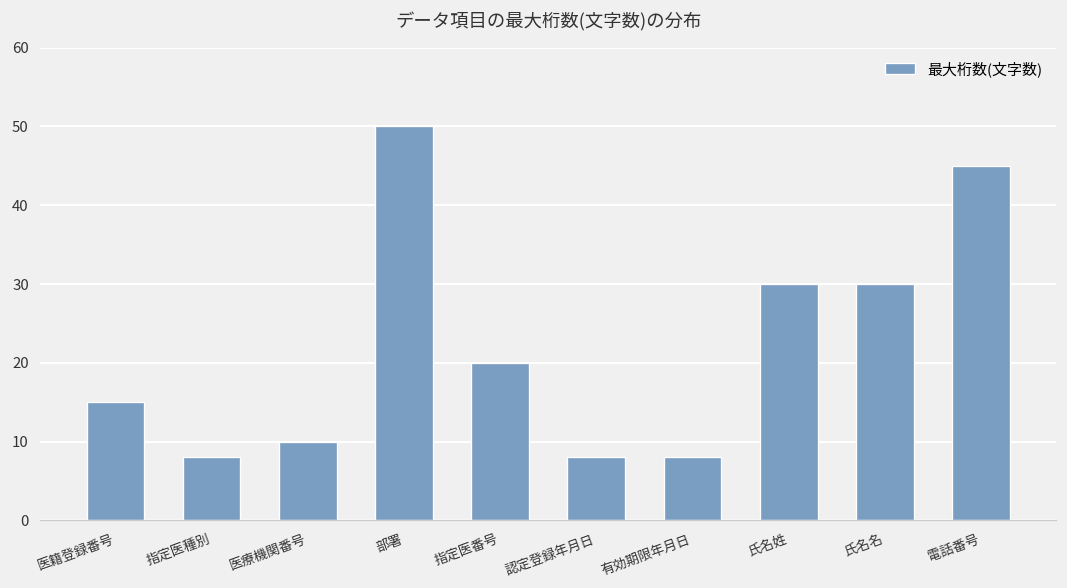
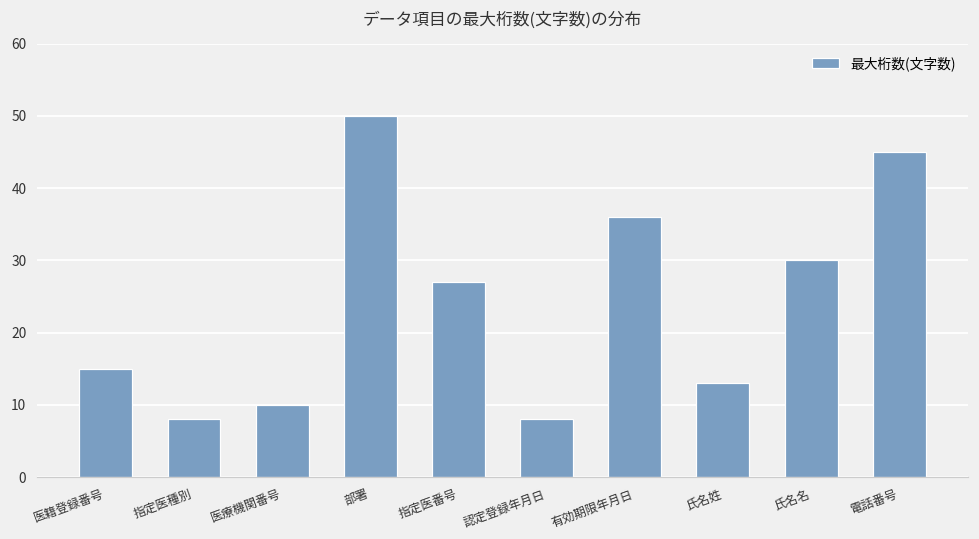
  {
    "医籍登録番号": 15,
    "指定医種別": 8,
    "医療機関番号": 10,
    "部署": 50,
-   "指定医番号": 20,
+   "指定医番号": 27,
    "認定登録年月日": 8,
-   "有効期限年月日": 8,
-   "氏名姓": 30,
+   "有効期限年月日": 36,
+   "氏名姓": 13,
    "氏名名": 30,
    "電話番号": 45
  }
